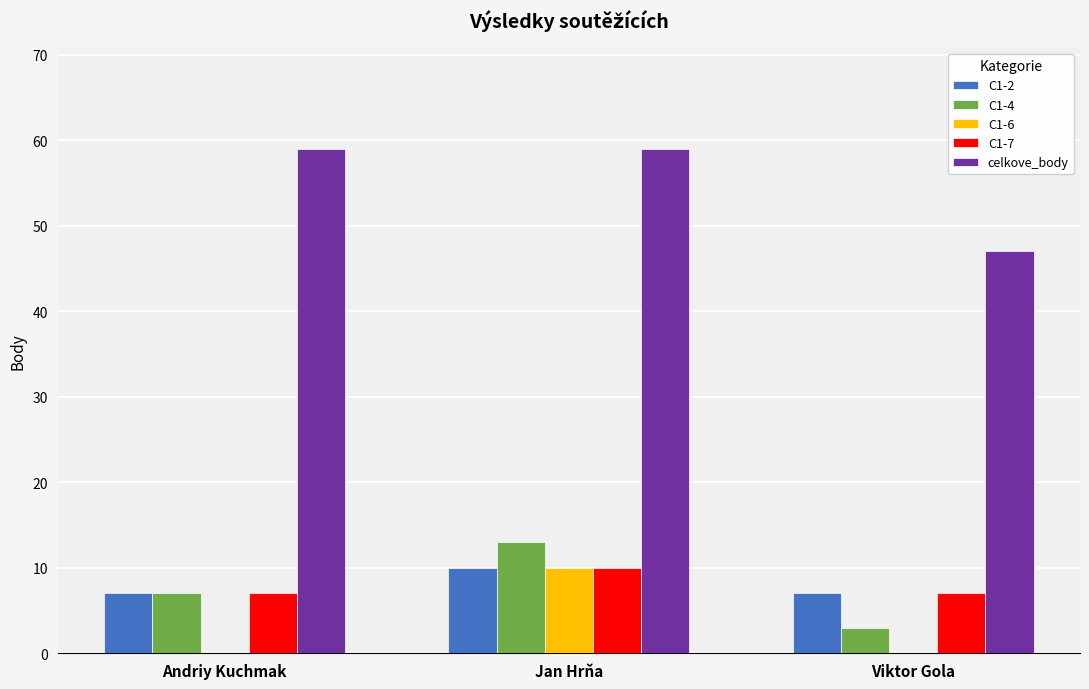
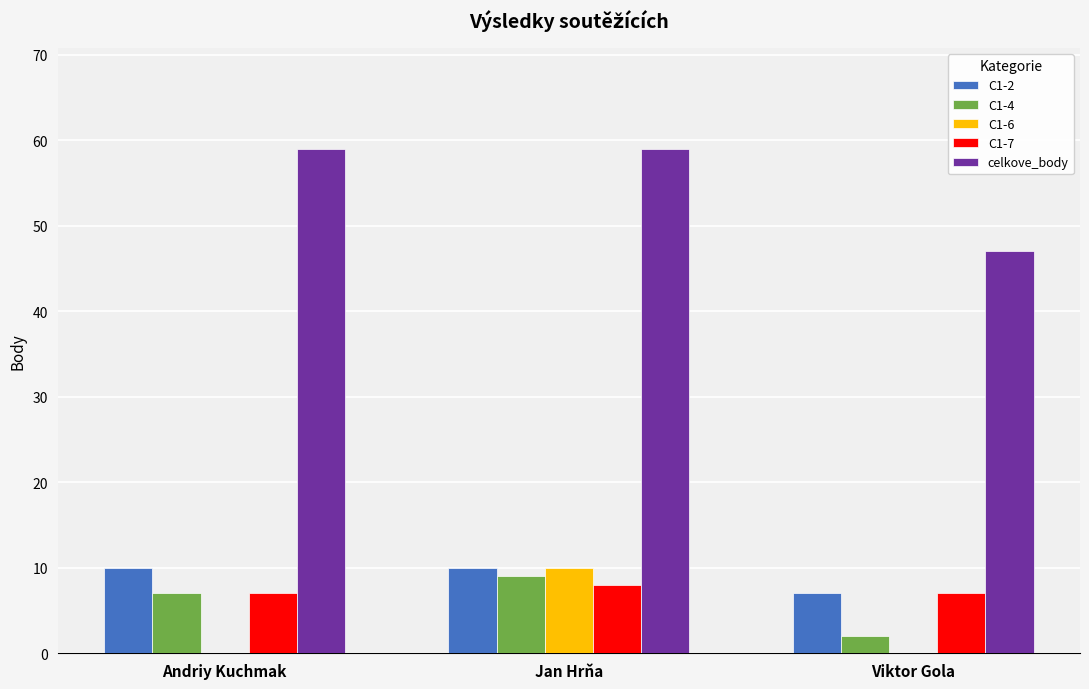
  {
    "C1-2": {
-     "Andriy Kuchmak": 7,
+     "Andriy Kuchmak": 10,
      "Jan Hrňa": 10,
      "Viktor Gola": 7
    },
    "C1-4": {
      "Andriy Kuchmak": 7,
-     "Jan Hrňa": 13,
-     "Viktor Gola": 3
+     "Jan Hrňa": 9,
+     "Viktor Gola": 2
    },
    "C1-6": {
      "Andriy Kuchmak": 0,
      "Jan Hrňa": 10,
      "Viktor Gola": 0
    },
    "C1-7": {
      "Andriy Kuchmak": 7,
-     "Jan Hrňa": 10,
+     "Jan Hrňa": 8,
      "Viktor Gola": 7
    },
    "celkove_body": {
      "Andriy Kuchmak": 59,
      "Jan Hrňa": 59,
      "Viktor Gola": 47
    }
  }
